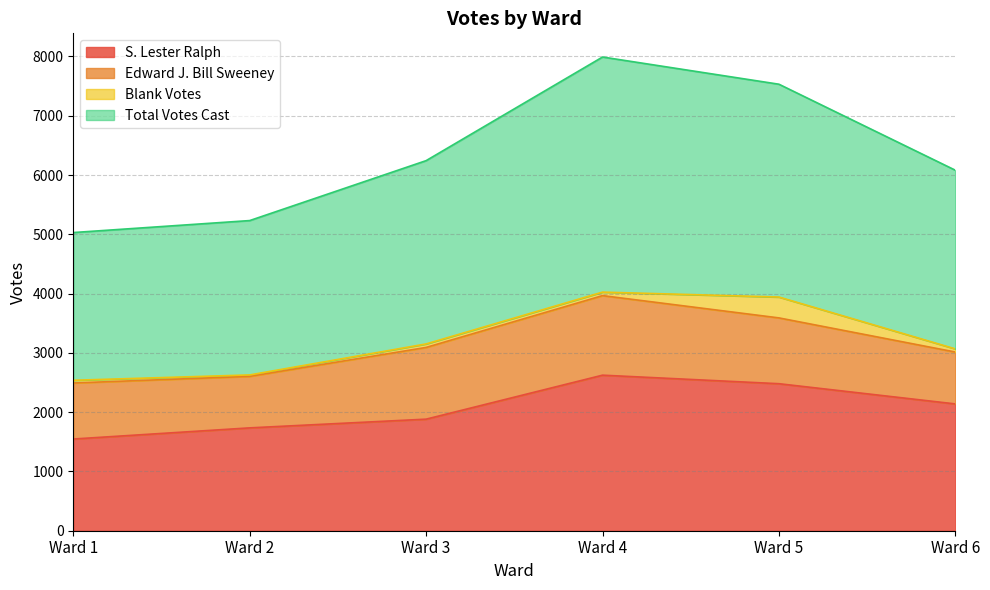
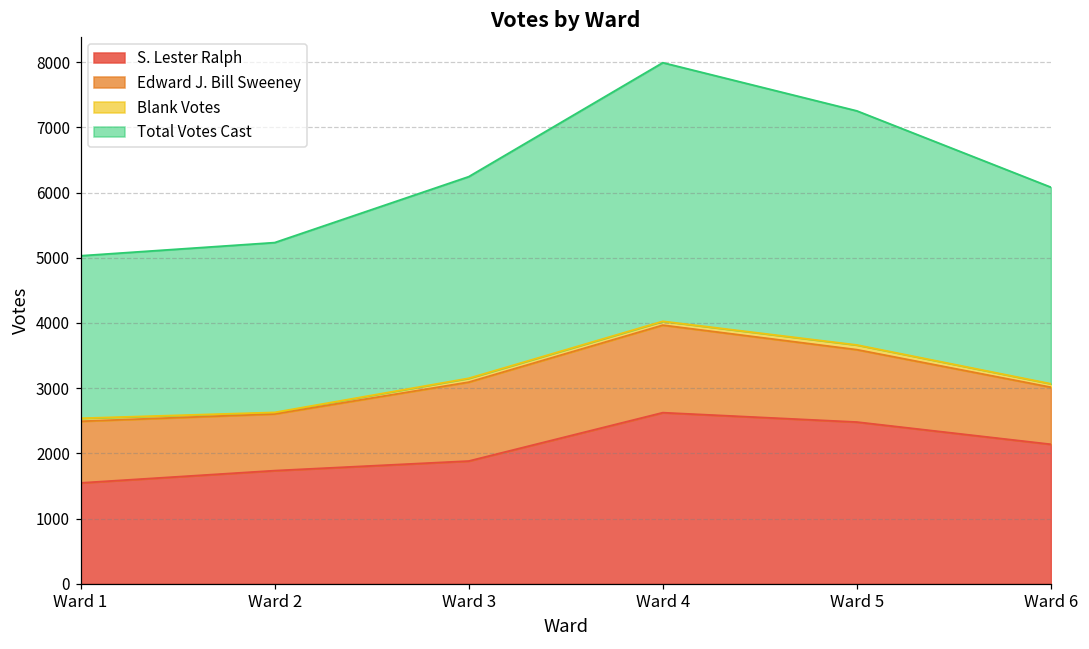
  {
    "Blank Votes": {
      "Ward 1": 0,
      "Ward 3": 100,
      "Ward 4": 100,
-     "Ward 5": 400,
+     "Ward 5": 100,
      "Ward 6": 100
    },
    "Total Votes Cast": {
      "Ward 1": 2500,
      "Ward 2": 2600,
      "Ward 3": 3100,
      "Ward 4": 4000,
      "Ward 5": 3600,
      "Ward 6": 3000
    }
  }
